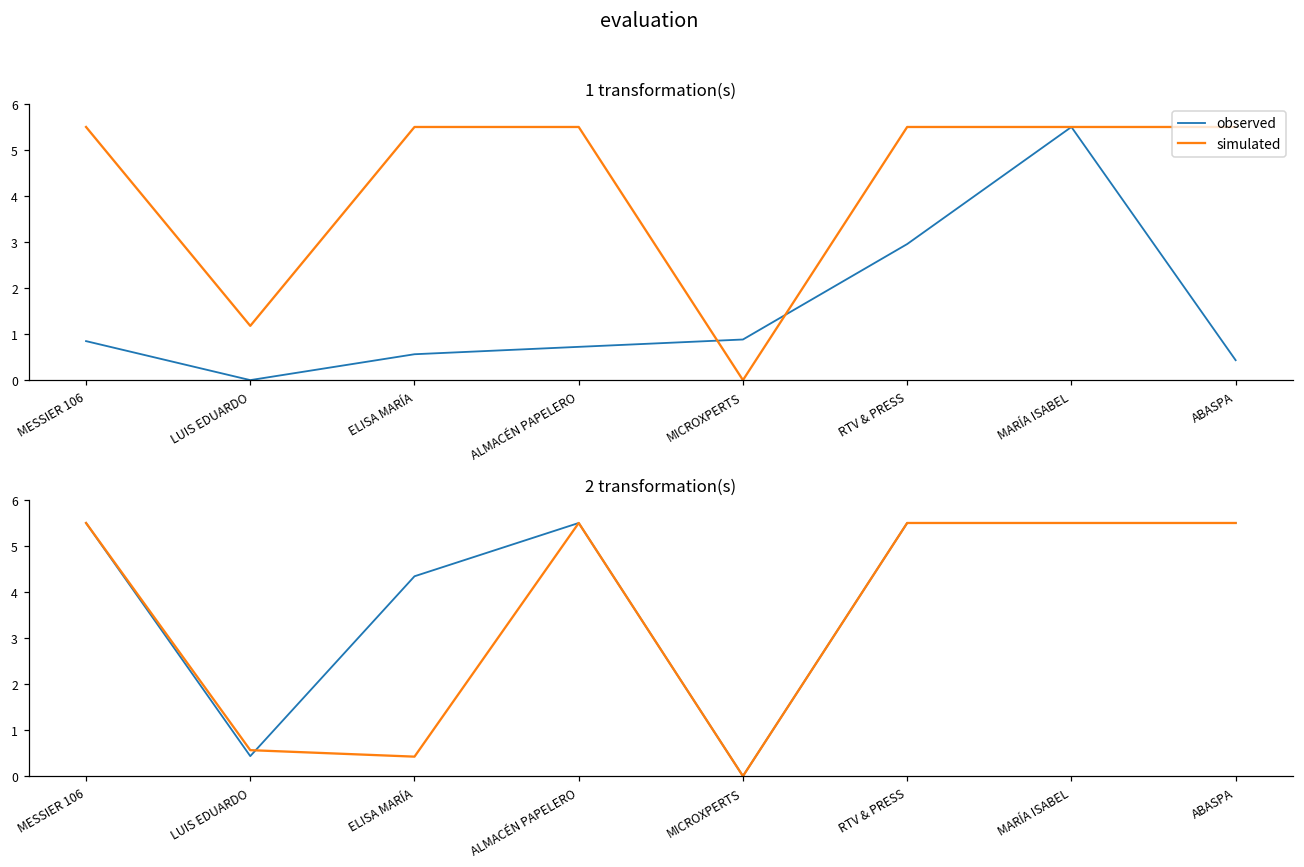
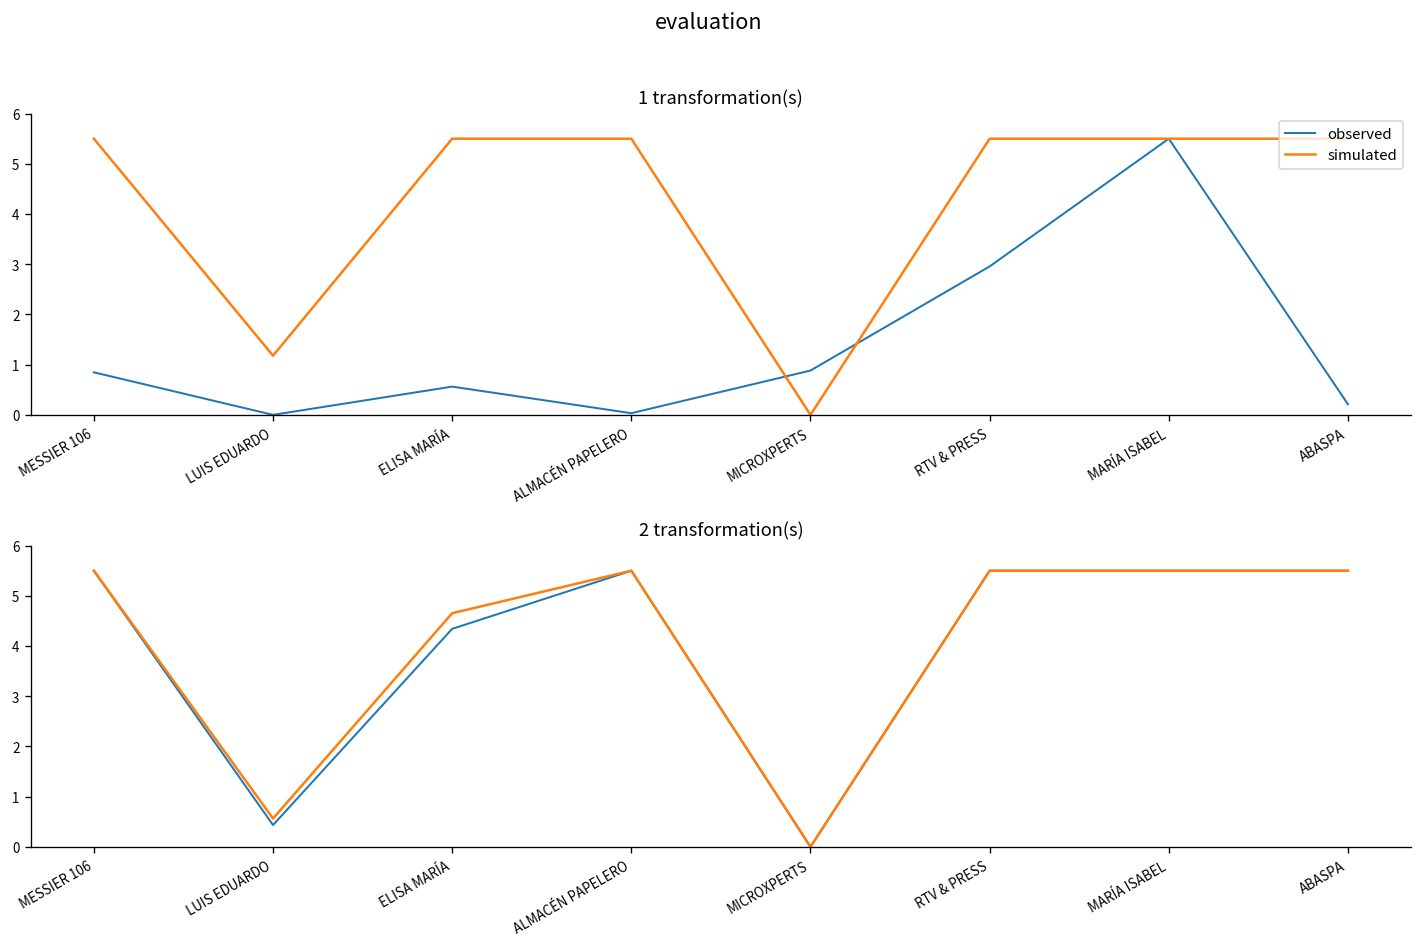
  {
    "1 transformation(s)": {
      "observed": {
        "MESSIER 106": 0.8,
        "LUIS EDUARDO": 0.0,
        "ELISA MARÍA": 0.6,
-       "ALMACÉN PAPELERO": 0.7,
+       "ALMACÉN PAPELERO": 0.0,
        "MICROXPERTS": 0.9,
        "RTV & PRESS": 3.0,
-       "ABASPA": 0.4
+       "ABASPA": 0.2
      },
      "simulated": {
        "MESSIER 106": 5.5,
        "LUIS EDUARDO": 1.2,
        "ELISA MARÍA": 5.5,
        "ALMACÉN PAPELERO": 5.5,
        "MICROXPERTS": 0.0,
        "RTV & PRESS": 5.5
      }
    },
    "2 transformation(s)": {
      "observed": {
        "LUIS EDUARDO": 0.4,
        "ELISA MARÍA": 4.3
      },
      "simulated": {
        "LUIS EDUARDO": 0.6,
-       "ELISA MARÍA": 0.4
+       "ELISA MARÍA": 4.7
      }
    }
  }
